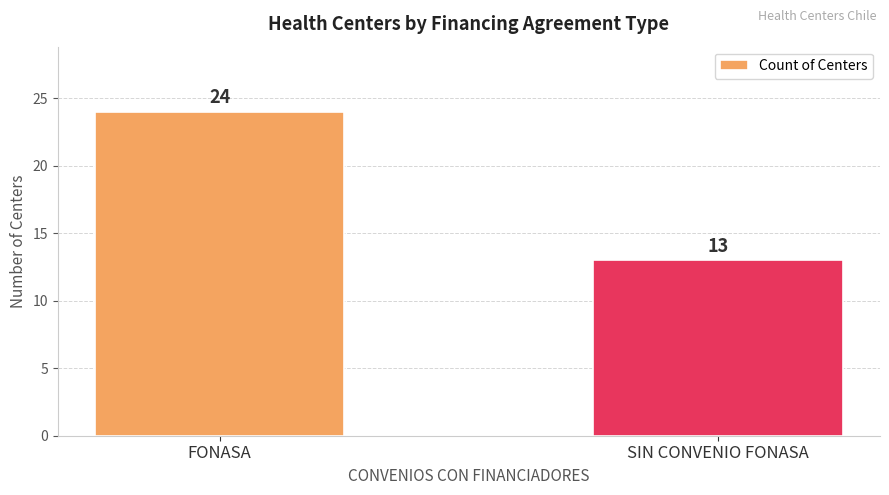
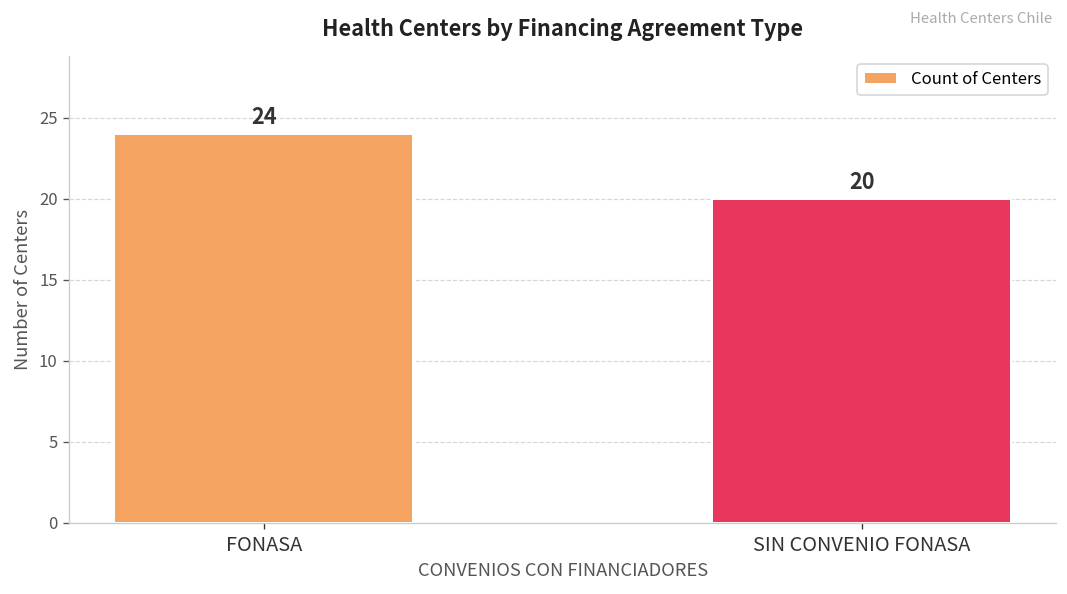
  {
    "FONASA": 24,
-   "SIN CONVENIO FONASA": 13
+   "SIN CONVENIO FONASA": 20
  }
